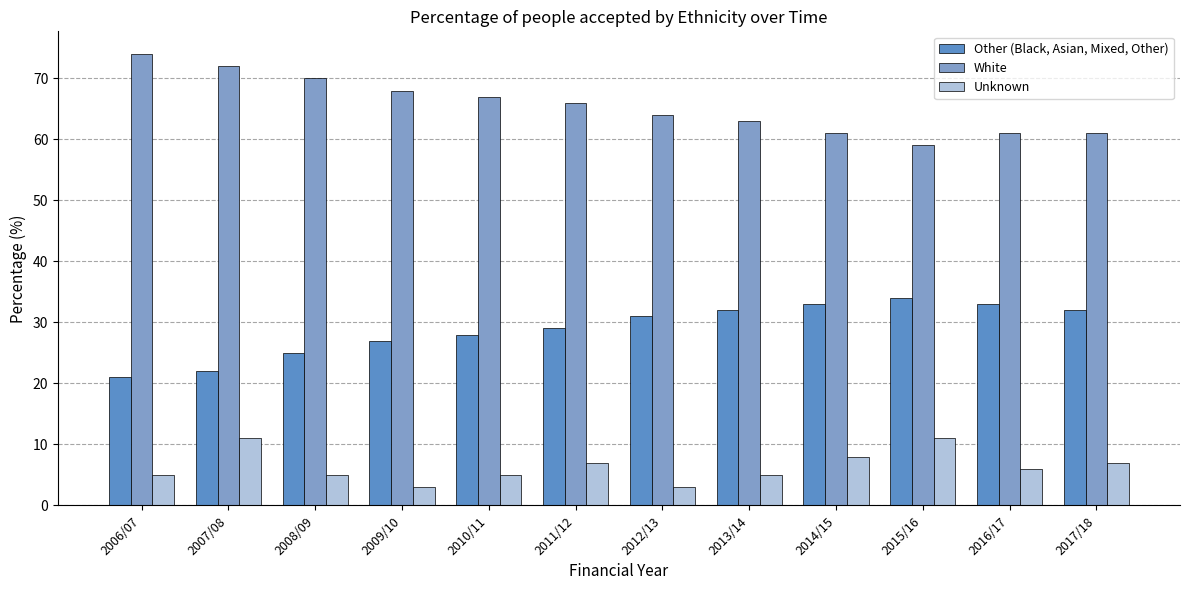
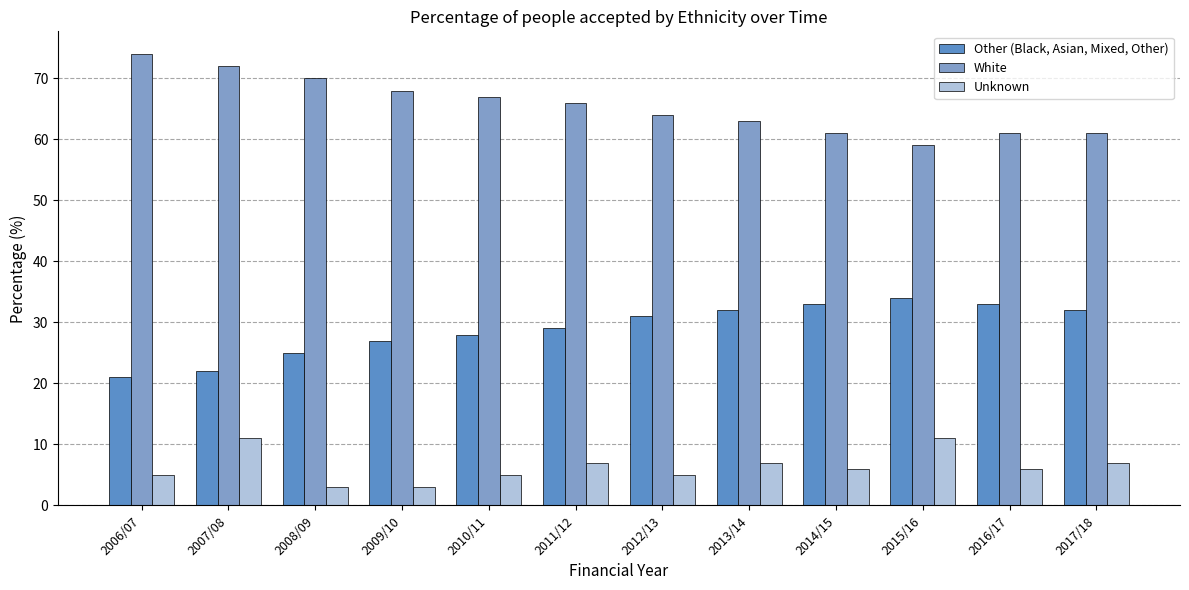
  {
    "Unknown": {
      "2006/07": 5,
      "2007/08": 11,
-     "2008/09": 5,
+     "2008/09": 3,
      "2009/10": 3,
      "2010/11": 5,
      "2011/12": 7,
-     "2012/13": 3,
-     "2013/14": 5,
-     "2014/15": 8,
+     "2012/13": 5,
+     "2013/14": 7,
+     "2014/15": 6,
      "2015/16": 11,
      "2016/17": 6,
      "2017/18": 7
    }
  }
